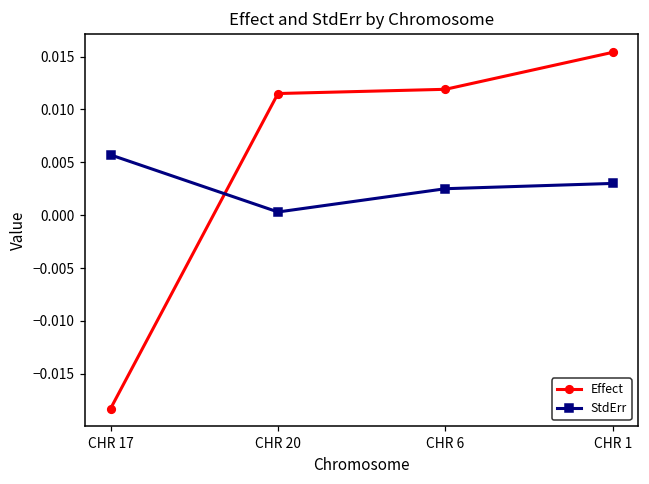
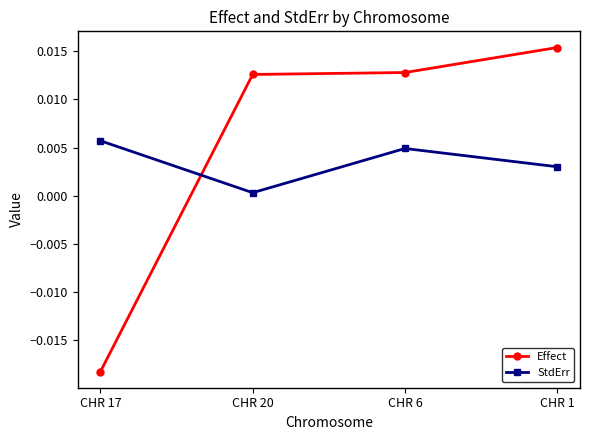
  {
    "Effect": {
      "CHR 17": -0.018,
-     "CHR 20": 0.012,
-     "CHR 6": 0.012,
+     "CHR 20": 0.013,
+     "CHR 6": 0.013,
      "CHR 1": 0.015
    },
    "StdErr": {
      "CHR 17": 0.006,
      "CHR 20": 0.000,
-     "CHR 6": 0.003,
+     "CHR 6": 0.005,
      "CHR 1": 0.003
    }
  }
